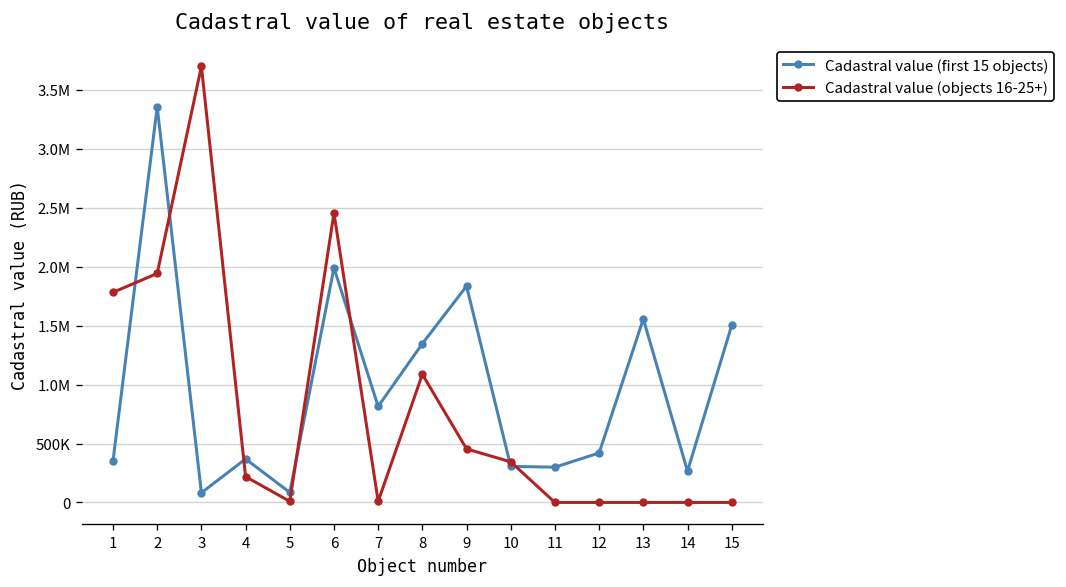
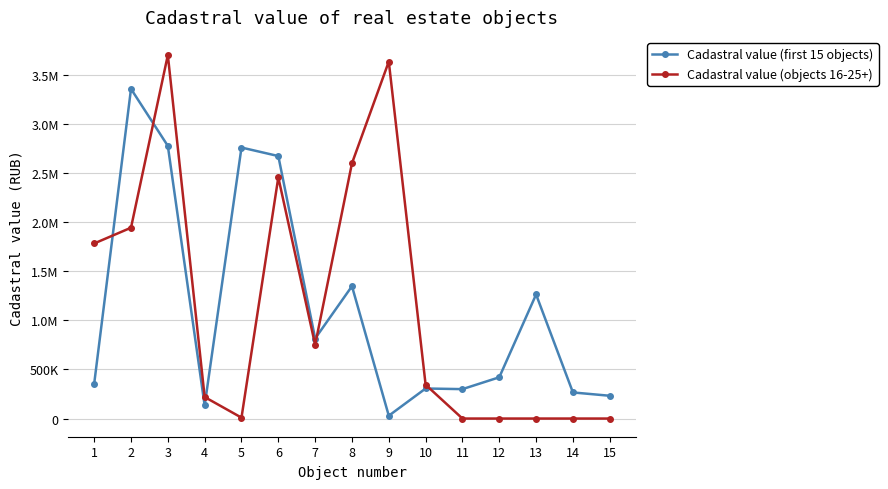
  {
    "Cadastral value (first 15 objects)": {
      "1": 400000,
      "2": 3400000,
-     "3": 100000,
-     "4": 400000,
-     "5": 100000,
-     "6": 2000000,
+     "3": 2800000,
+     "4": 100000,
+     "5": 2800000,
+     "6": 2700000,
      "7": 800000,
      "8": 1300000,
-     "9": 1800000,
+     "9": 0,
      "10": 300000,
      "11": 300000,
      "12": 400000,
-     "13": 1600000,
+     "13": 1300000,
      "14": 300000,
-     "15": 1500000
+     "15": 200000
    },
    "Cadastral value (objects 16-25+)": {
      "1": 1800000,
      "2": 1900000,
      "3": 3700000,
      "4": 200000,
      "5": 0,
      "6": 2500000,
-     "7": 0,
-     "8": 1100000,
-     "9": 500000,
+     "7": 800000,
+     "8": 2600000,
+     "9": 3600000,
      "10": 300000,
      "11": 0,
      "12": 0,
      "13": 0,
      "14": 0,
      "15": 0
    }
  }
